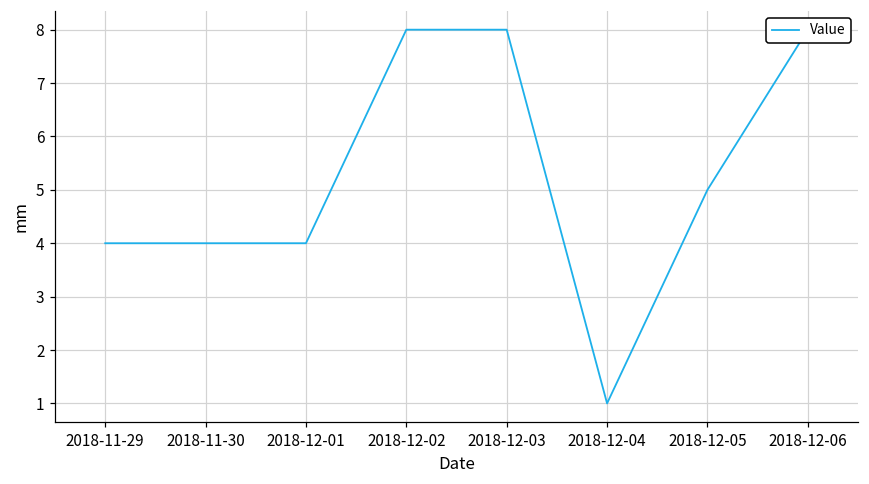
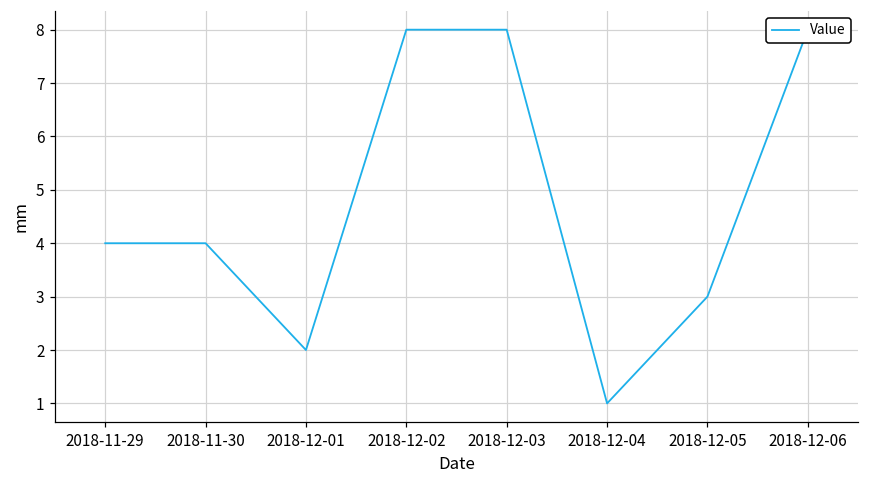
  {
    "2018-11-29": 4,
    "2018-11-30": 4,
-   "2018-12-01": 4,
+   "2018-12-01": 2,
    "2018-12-02": 8,
    "2018-12-03": 8,
    "2018-12-04": 1,
-   "2018-12-05": 5
+   "2018-12-05": 3
  }
